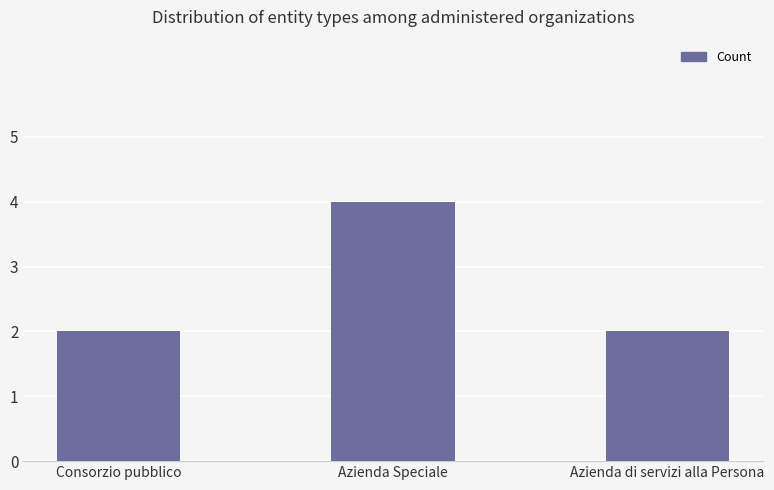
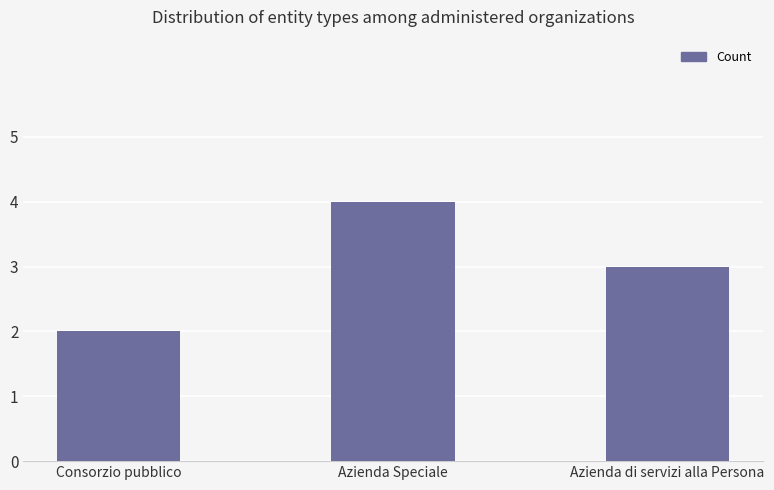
  {
    "Consorzio pubblico": 2,
    "Azienda Speciale": 4,
-   "Azienda di servizi alla Persona": 2
+   "Azienda di servizi alla Persona": 3
  }
